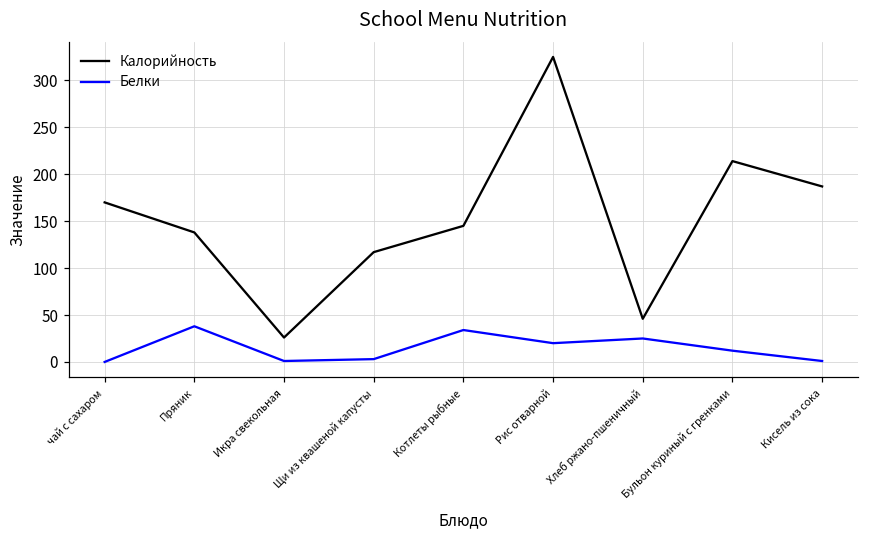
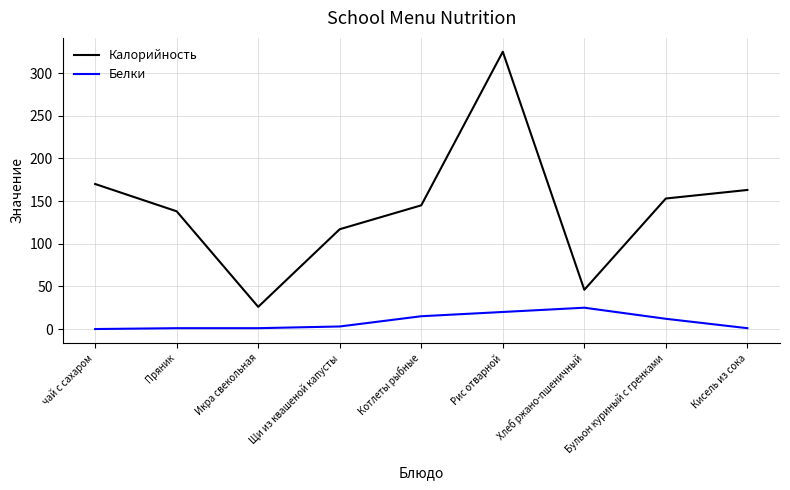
  {
    "Калорийность": {
      "чай с сахаром": 170,
      "Пряник": 140,
      "Икра свекольная": 30,
      "Щи из квашеной капусты": 120,
      "Котлеты рыбные": 150,
      "Рис отварной": 330,
      "Хлеб ржано-пшеничный": 50,
-     "Бульон куриный с гренками": 210,
-     "Кисель из сока": 190
+     "Бульон куриный с гренками": 150,
+     "Кисель из сока": 160
    },
    "Белки": {
      "чай с сахаром": 0,
-     "Пряник": 40,
+     "Пряник": 0,
      "Икра свекольная": 0,
      "Щи из квашеной капусты": 0,
-     "Котлеты рыбные": 30,
+     "Котлеты рыбные": 20,
      "Рис отварной": 20,
      "Хлеб ржано-пшеничный": 30,
      "Бульон куриный с гренками": 10,
      "Кисель из сока": 0
    }
  }
